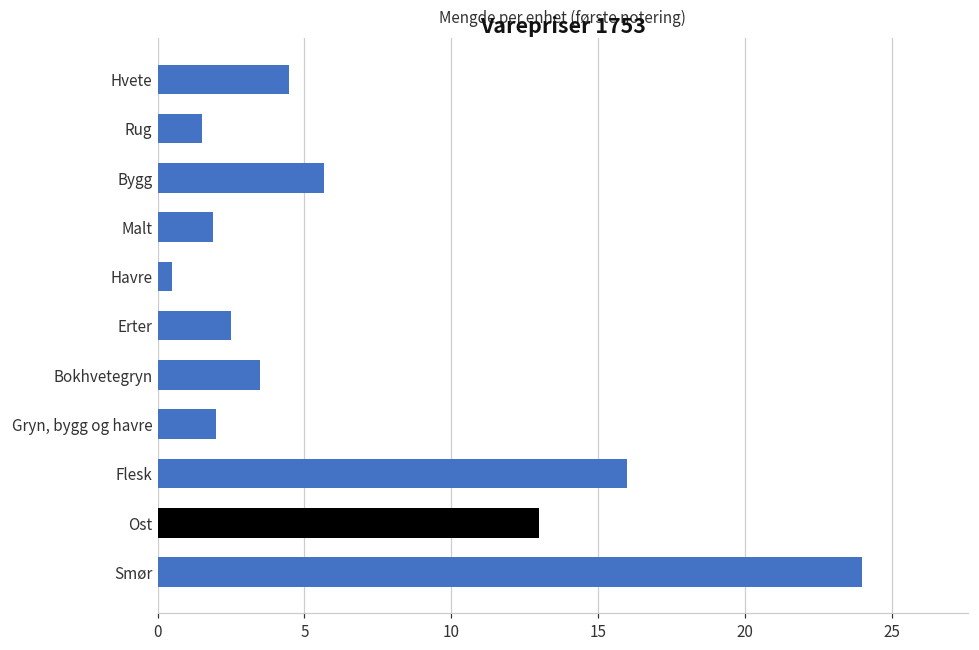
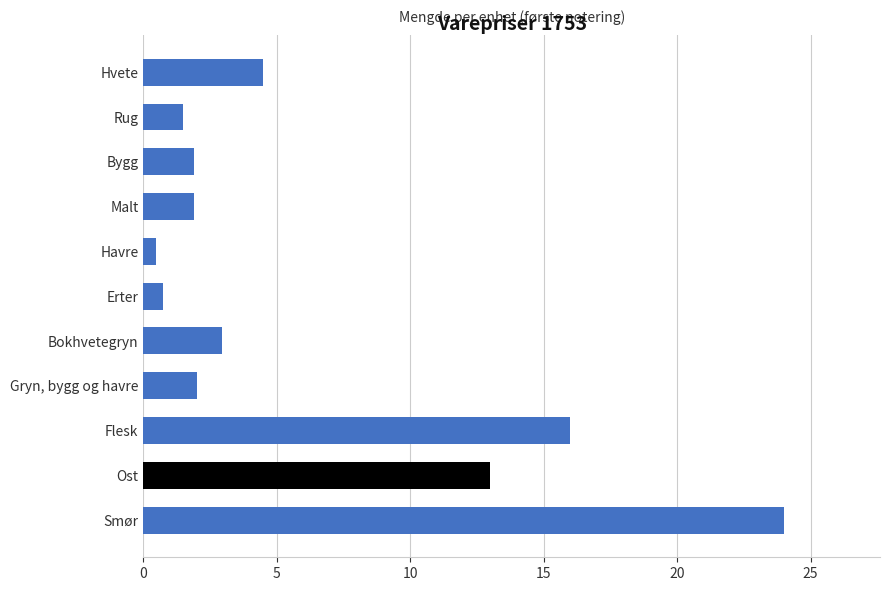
  {
    "Hvete": 4.5,
    "Rug": 1.5,
-   "Bygg": 5.7,
+   "Bygg": 1.9,
    "Malt": 1.9,
    "Havre": 0.5,
-   "Erter": 2.5,
-   "Bokhvetegryn": 3.5,
+   "Erter": 0.7,
+   "Bokhvetegryn": 2.9,
    "Gryn, bygg og havre": 2.0,
    "Flesk": 16.0,
    "Ost": 13.0,
    "Smør": 24.0
  }
